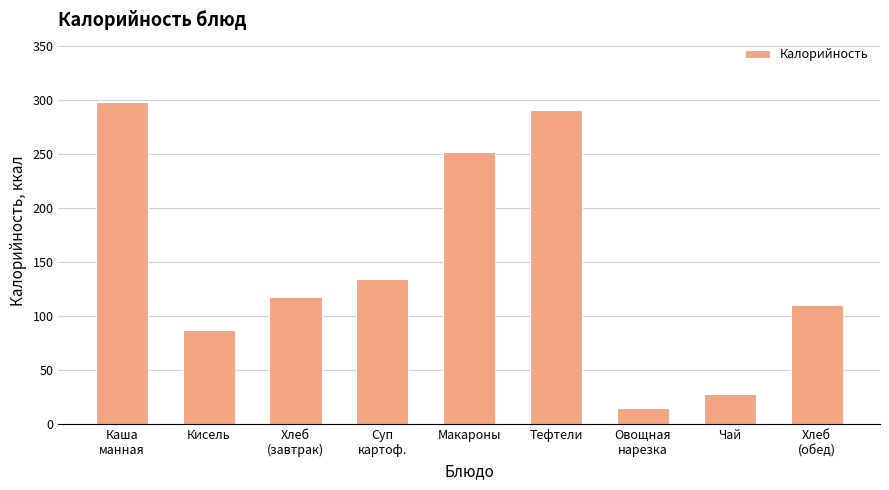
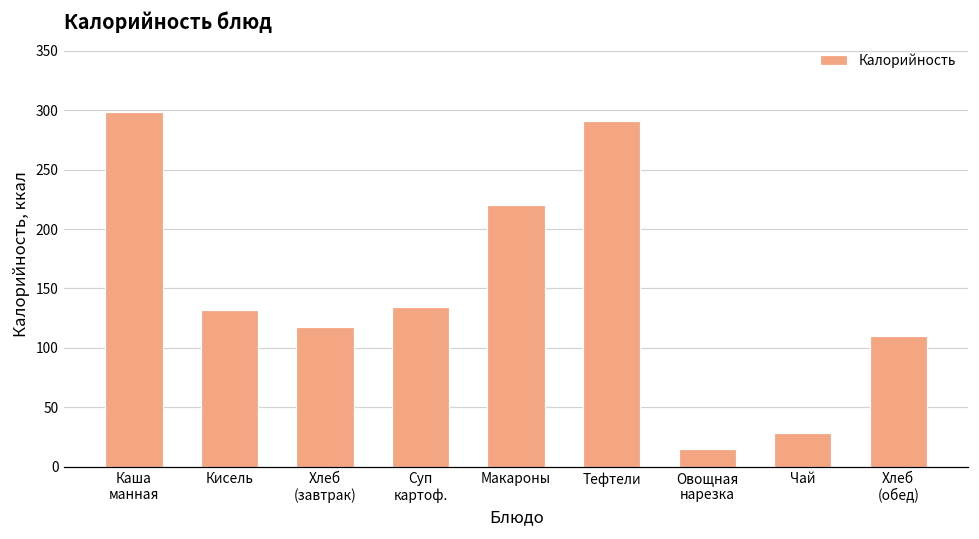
  {
    "Каша манная": 299,
-   "Кисель": 87,
+   "Кисель": 132,
    "Хлеб (завтрак)": 118,
    "Суп картоф.": 135,
-   "Макароны": 252,
+   "Макароны": 220,
    "Тефтели": 291,
    "Овощная нарезка": 15,
    "Чай": 28,
    "Хлеб (обед)": 110
  }
